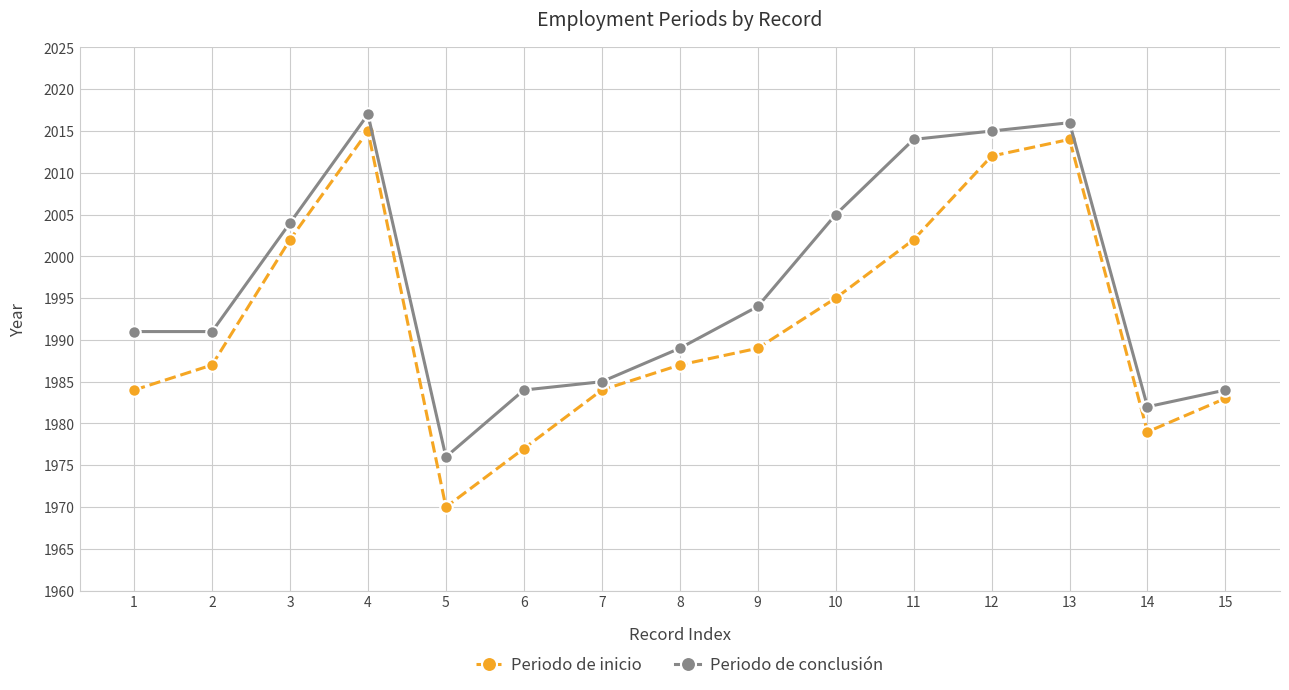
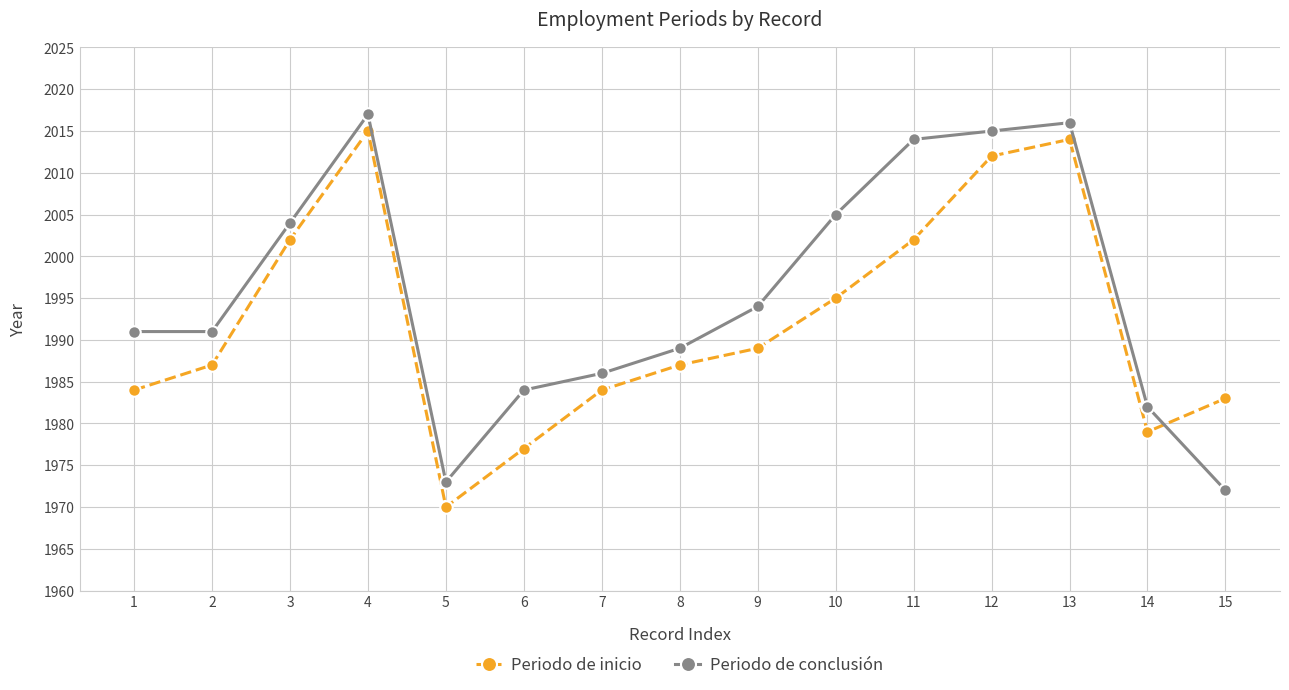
  {
    "Periodo de inicio": {
      "1": 1984,
      "2": 1987,
      "3": 2002,
      "4": 2015,
      "5": 1970,
      "6": 1977,
      "7": 1984,
      "8": 1987,
      "9": 1989,
      "10": 1995,
      "11": 2002,
      "12": 2012,
      "13": 2014,
      "14": 1979,
      "15": 1983
    },
    "Periodo de conclusión": {
      "1": 1991,
      "2": 1991,
      "3": 2004,
      "4": 2017,
-     "5": 1976,
+     "5": 1973,
      "6": 1984,
-     "7": 1985,
+     "7": 1986,
      "8": 1989,
      "9": 1994,
      "10": 2005,
      "11": 2014,
      "12": 2015,
      "13": 2016,
      "14": 1982,
-     "15": 1984
+     "15": 1972
    }
  }
